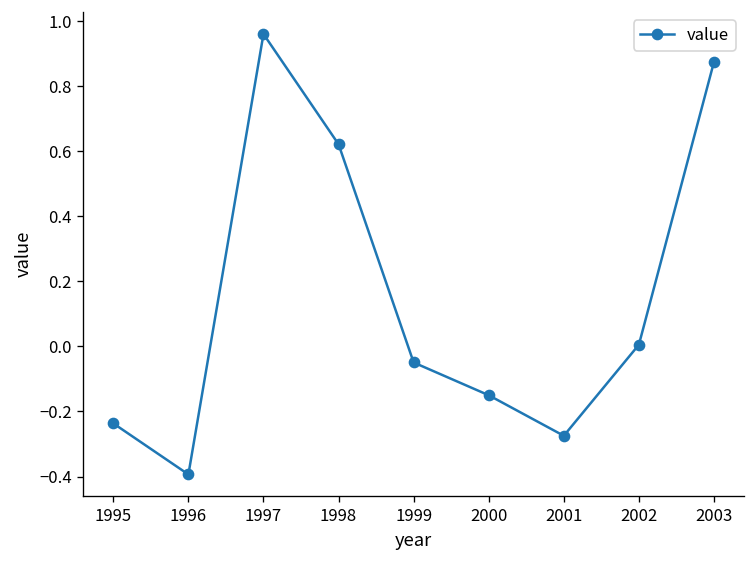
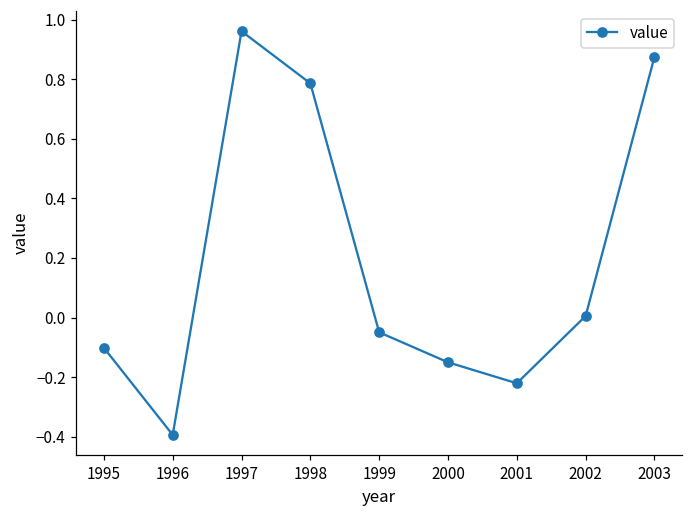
  {
-   "1995": -0.24,
+   "1995": -0.10,
    "1996": -0.39,
    "1997": 0.96,
-   "1998": 0.62,
+   "1998": 0.79,
    "1999": -0.05,
    "2000": -0.15,
-   "2001": -0.27,
+   "2001": -0.22,
    "2002": 0.01,
    "2003": 0.88
  }
